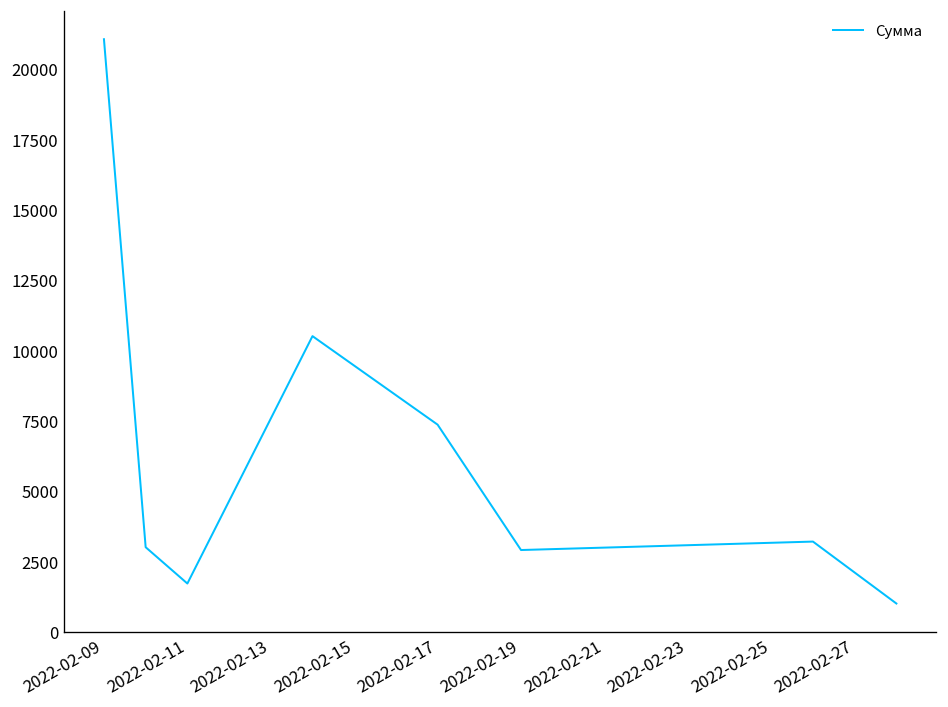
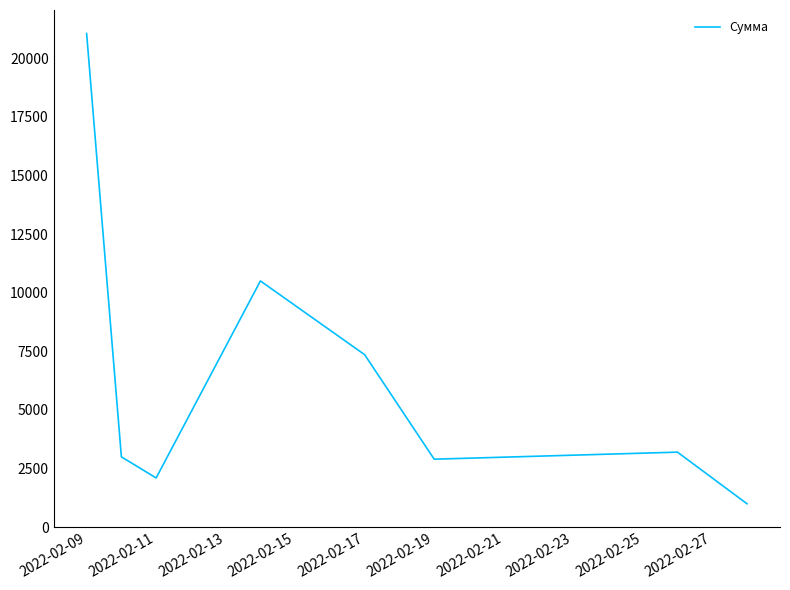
  {
    "2022-02-09": 21100,
-   "2022-02-11": 1700,
+   "2022-02-11": 2100,
    "2022-02-17": 7400,
    "2022-02-19": 2900
  }
